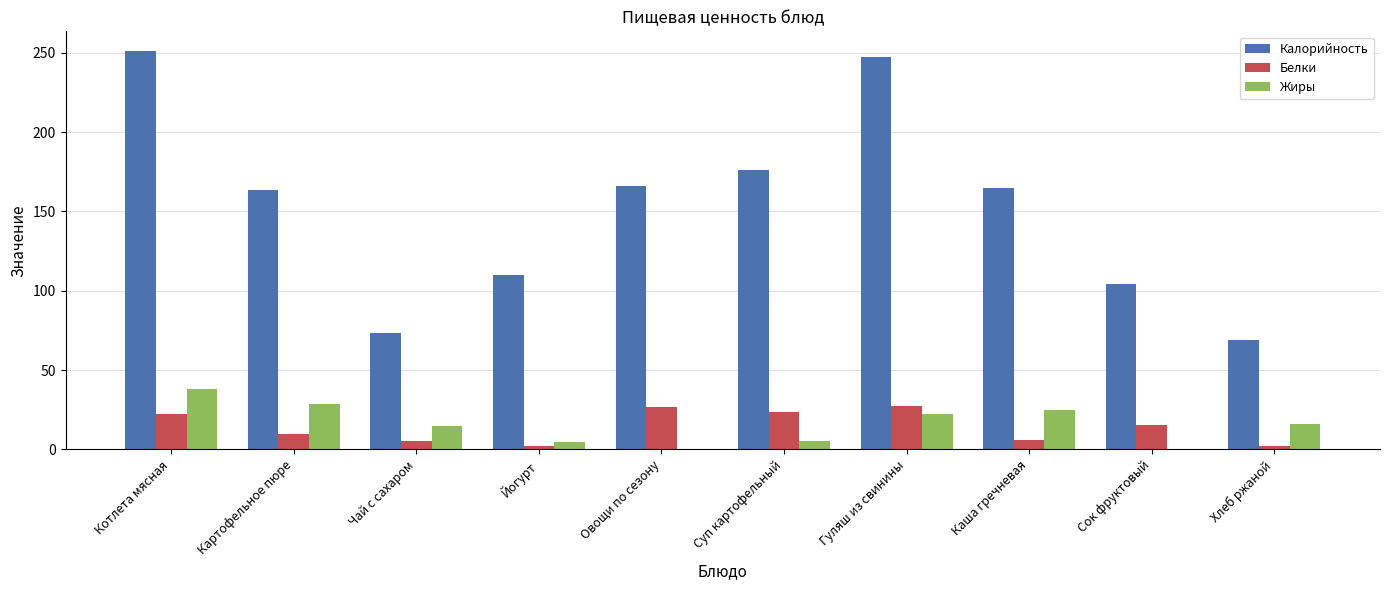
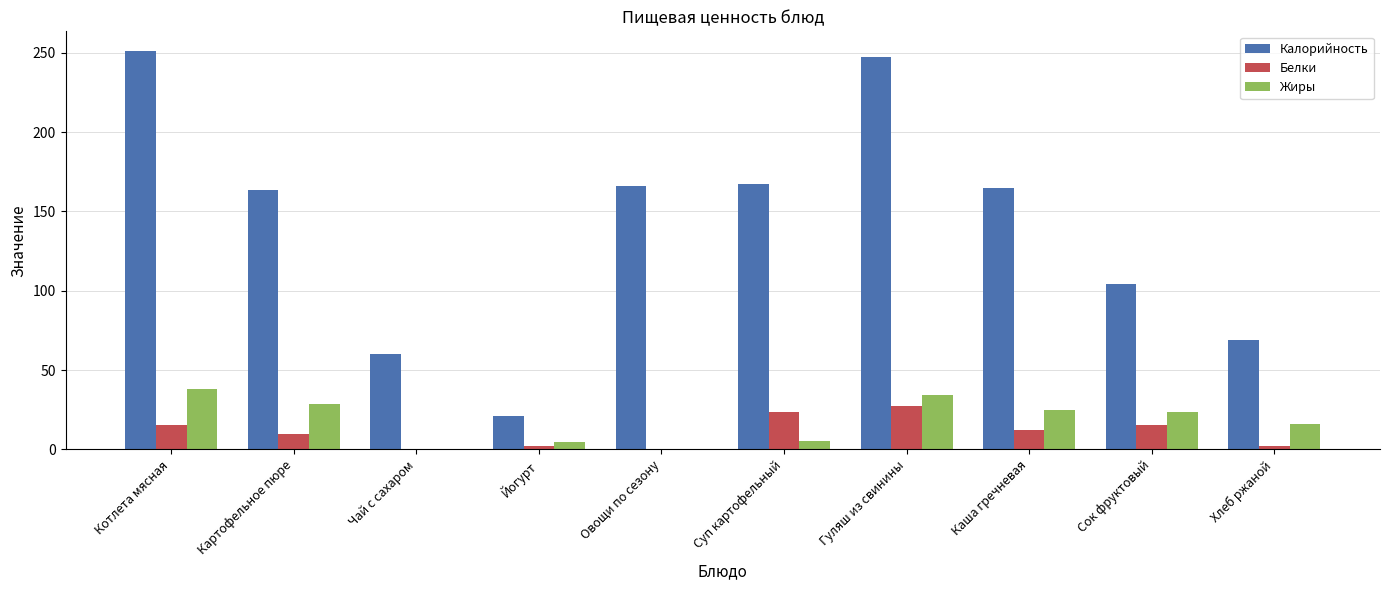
  {
    "Калорийность": {
      "Котлета мясная": 251,
      "Картофельное пюре": 164,
-     "Чай с сахаром": 73,
-     "Йогурт": 110,
+     "Чай с сахаром": 60,
+     "Йогурт": 21,
      "Овощи по сезону": 166,
-     "Суп картофельный": 176,
+     "Суп картофельный": 167,
      "Гуляш из свинины": 247,
      "Каша гречневая": 165,
      "Сок фруктовый": 104,
      "Хлеб ржаной": 69
    },
    "Белки": {
-     "Котлета мясная": 22,
+     "Котлета мясная": 15,
      "Картофельное пюре": 10,
-     "Чай с сахаром": 5,
+     "Чай с сахаром": 0,
      "Йогурт": 2,
-     "Овощи по сезону": 27,
+     "Овощи по сезону": 0,
      "Суп картофельный": 23,
      "Гуляш из свинины": 28,
-     "Каша гречневая": 6,
+     "Каша гречневая": 13,
      "Сок фруктовый": 15,
      "Хлеб ржаной": 2
    },
    "Жиры": {
      "Котлета мясная": 38,
      "Картофельное пюре": 29,
-     "Чай с сахаром": 15,
+     "Чай с сахаром": 0,
      "Йогурт": 5,
      "Овощи по сезону": 0,
      "Суп картофельный": 6,
-     "Гуляш из свинины": 23,
+     "Гуляш из свинины": 35,
      "Каша гречневая": 25,
-     "Сок фруктовый": 0,
+     "Сок фруктовый": 24,
      "Хлеб ржаной": 16
    }
  }
